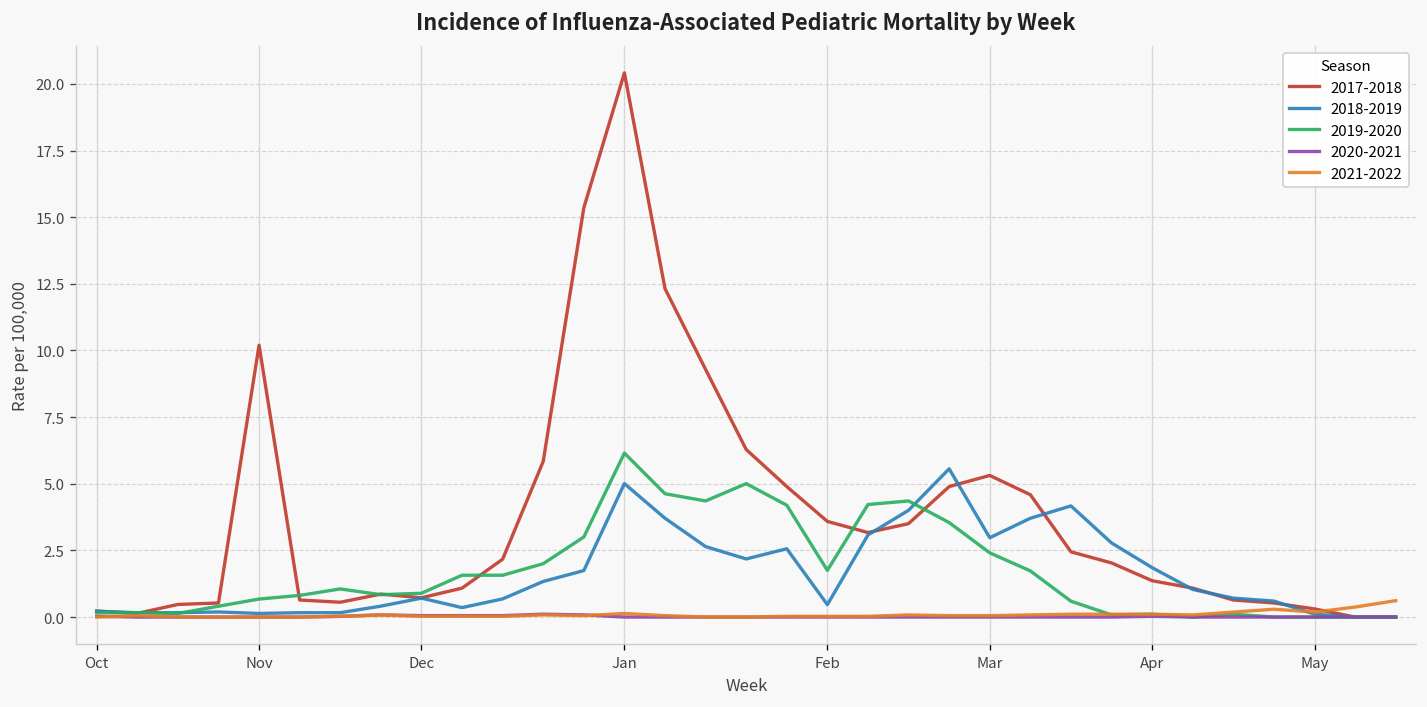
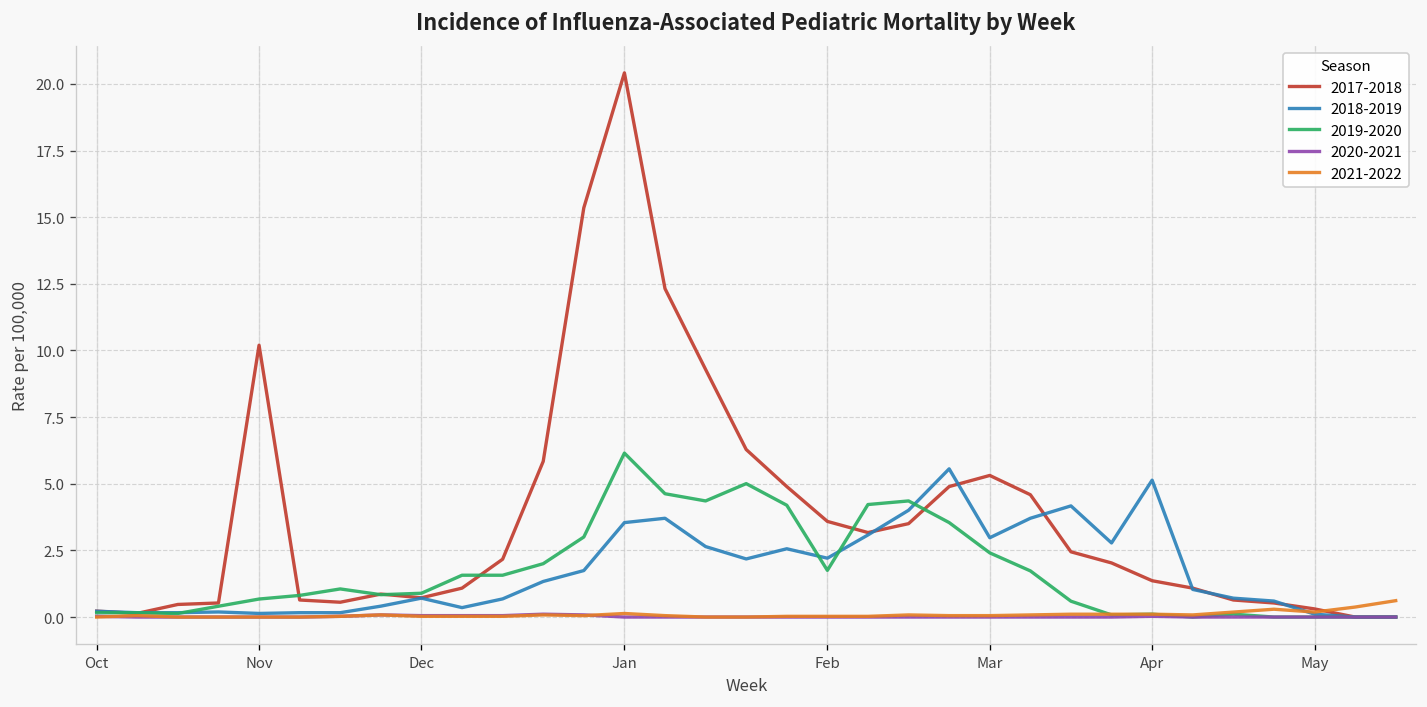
  {
    "2017-2018": {
      "Nov": 10.2,
      "Jan": 20.4,
      "Feb": 3.6,
      "Mar": 5.3,
      "Apr": 1.4,
      "May": 0.3
    },
    "2018-2019": {
      "Nov": 0.1,
-     "Jan": 5.0,
-     "Feb": 0.5,
+     "Jan": 3.5,
+     "Feb": 2.2,
      "Mar": 3.0,
-     "Apr": 1.9
+     "Apr": 5.1
    },
    "2019-2020": {
      "Nov": 0.7,
      "Dec": 0.9,
      "Jan": 6.2,
      "Feb": 1.8,
      "Mar": 2.4
    },
    "2020-2021": {
      "Jan": 0.0
    },
    "2021-2022": {
      "Jan": 0.1
    }
  }
